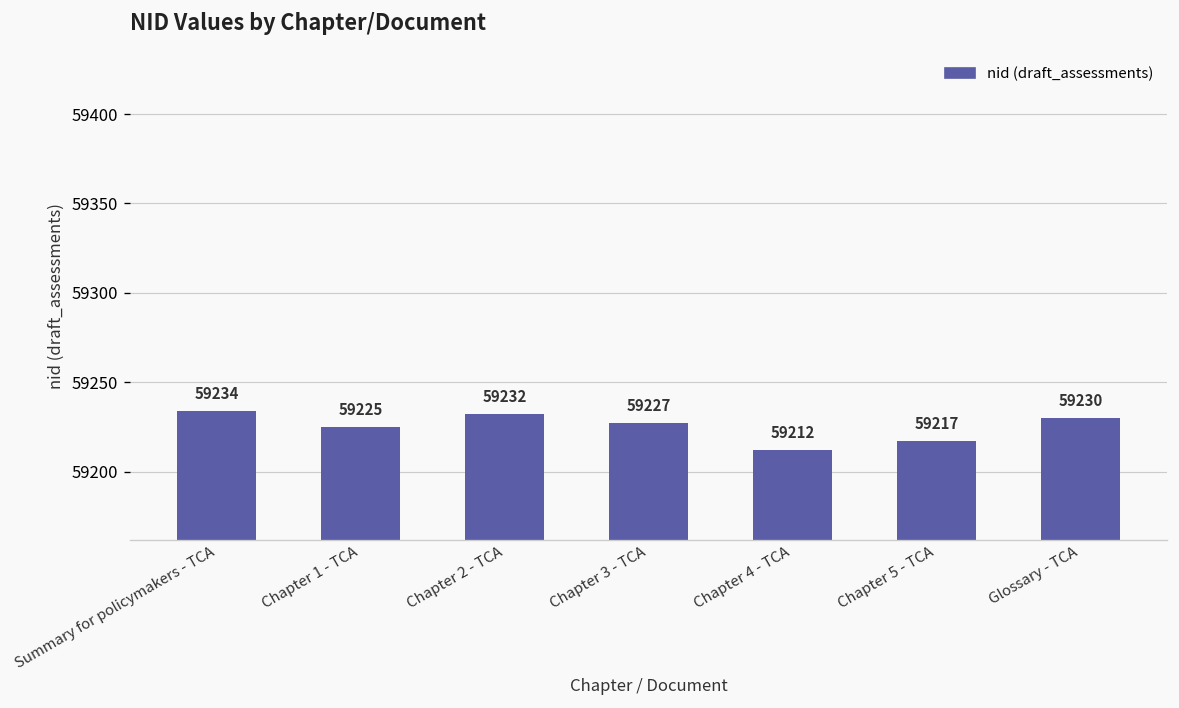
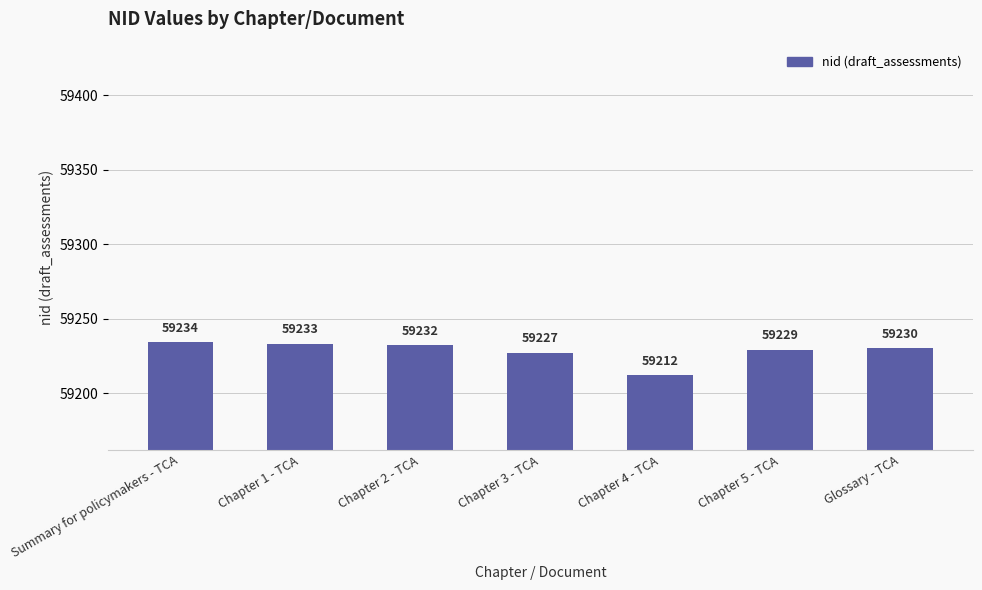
  {
    "Summary for policymakers - TCA": 59234,
-   "Chapter 1 - TCA": 59225,
+   "Chapter 1 - TCA": 59233,
    "Chapter 2 - TCA": 59232,
    "Chapter 3 - TCA": 59227,
    "Chapter 4 - TCA": 59212,
-   "Chapter 5 - TCA": 59217,
+   "Chapter 5 - TCA": 59229,
    "Glossary - TCA": 59230
  }
